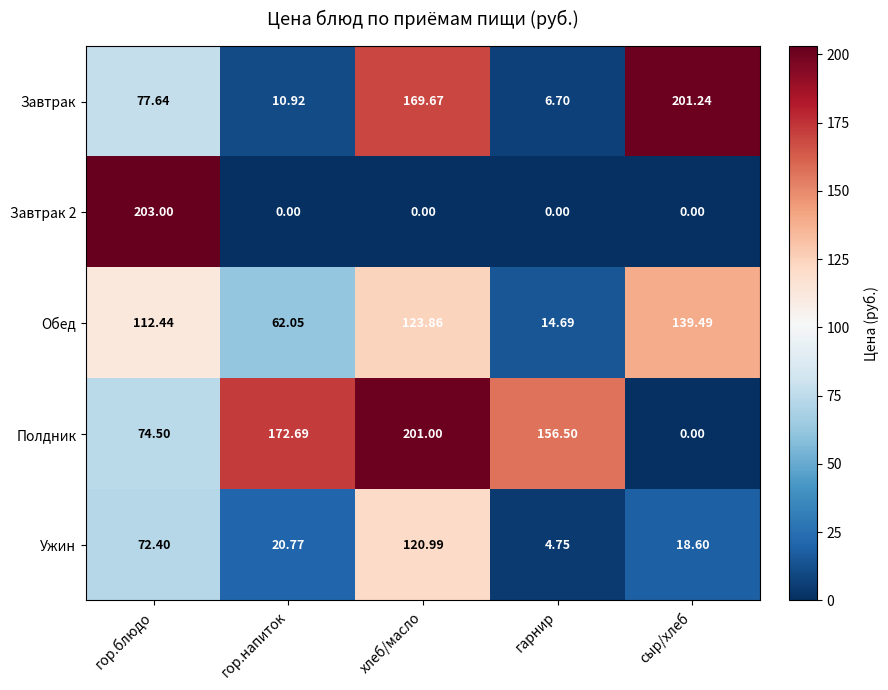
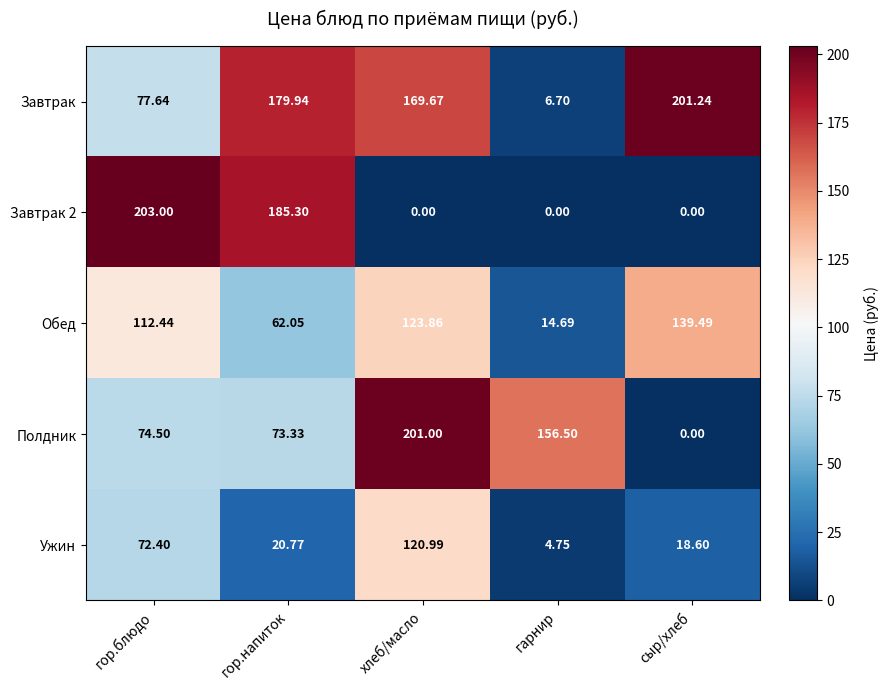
  {
    "Завтрак": {
      "гор.блюдо": 77.64,
-     "гор.напиток": 10.92,
+     "гор.напиток": 179.94,
      "хлеб/масло": 169.67,
      "гарнир": 6.70,
      "сыр/хлеб": 201.24
    },
    "Завтрак 2": {
      "гор.блюдо": 203.00,
-     "гор.напиток": 0.00,
+     "гор.напиток": 185.30,
      "хлеб/масло": 0.00,
      "гарнир": 0.00,
      "сыр/хлеб": 0.00
    },
    "Обед": {
      "гор.блюдо": 112.44,
      "гор.напиток": 62.05,
      "хлеб/масло": 123.86,
      "гарнир": 14.69,
      "сыр/хлеб": 139.49
    },
    "Полдник": {
      "гор.блюдо": 74.50,
-     "гор.напиток": 172.69,
+     "гор.напиток": 73.33,
      "хлеб/масло": 201.00,
      "гарнир": 156.50,
      "сыр/хлеб": 0.00
    },
    "Ужин": {
      "гор.блюдо": 72.40,
      "гор.напиток": 20.77,
      "хлеб/масло": 120.99,
      "гарнир": 4.75,
      "сыр/хлеб": 18.60
    }
  }
